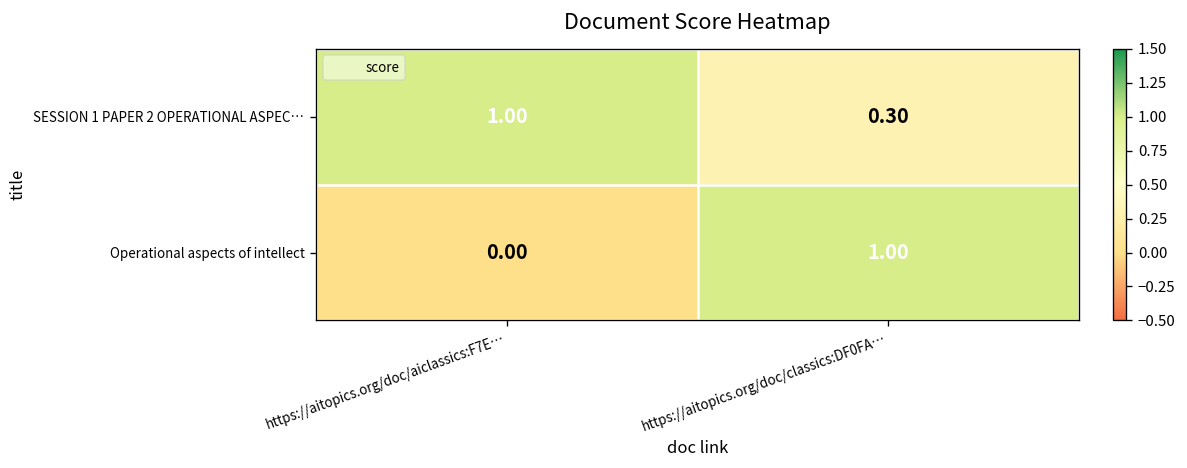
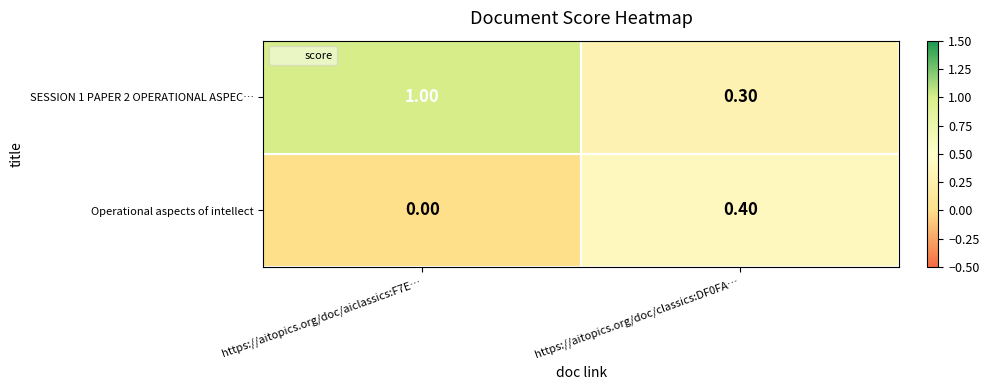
  {
    "SESSION 1 PAPER 2 OPERATIONAL ASPEC…": {
      "https://aitopics.org/doc/aiclassics:F7E…": 1.00,
      "https://aitopics.org/doc/classics:DF0FA…": 0.30
    },
    "Operational aspects of intellect": {
      "https://aitopics.org/doc/aiclassics:F7E…": 0.00,
-     "https://aitopics.org/doc/classics:DF0FA…": 1.00
+     "https://aitopics.org/doc/classics:DF0FA…": 0.40
    }
  }
